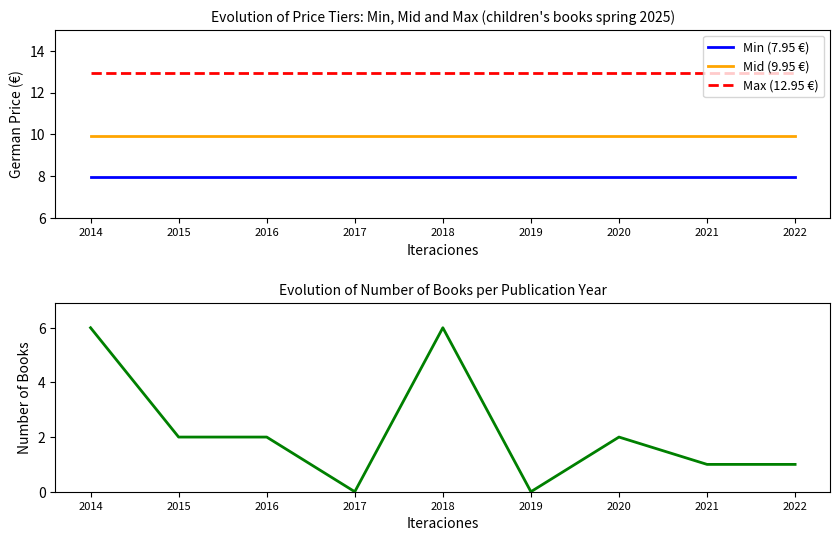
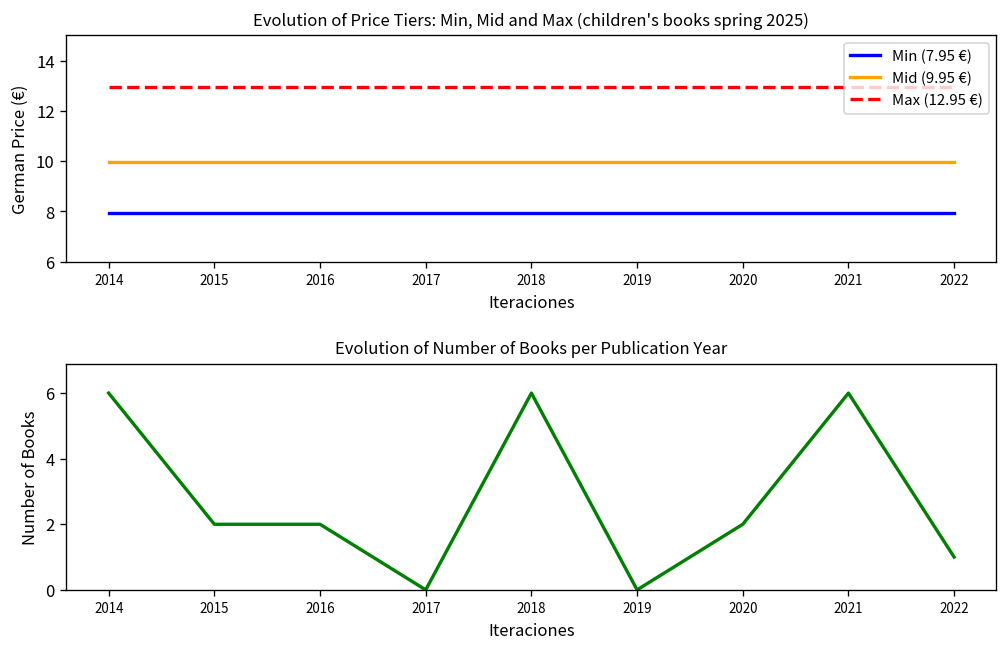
  {
    "Evolution of Price Tiers: Min, Mid and Max (children's books spring 2025)": {
      "Min (7.95 €)": {
        "2014": 8.0,
        "2015": 8.0,
        "2016": 8.0,
        "2017": 8.0,
        "2018": 8.0,
        "2019": 8.0,
        "2020": 8.0,
        "2021": 8.0,
        "2022": 8.0
      },
      "Mid (9.95 €)": {
        "2014": 10.0,
        "2015": 10.0,
        "2016": 10.0,
        "2017": 10.0,
        "2018": 10.0,
        "2019": 10.0,
        "2020": 10.0,
        "2021": 10.0,
        "2022": 10.0
      },
      "Max (12.95 €)": {
        "2014": 13.0,
        "2015": 13.0,
        "2016": 13.0,
        "2017": 13.0,
        "2018": 13.0,
        "2019": 13.0,
        "2020": 13.0
      }
    },
    "Evolution of Number of Books per Publication Year": {
      "2014": 6,
      "2015": 2,
      "2016": 2,
      "2017": 0,
      "2018": 6,
      "2019": 0,
      "2020": 2,
-     "2021": 1,
+     "2021": 6,
      "2022": 1
    }
  }
